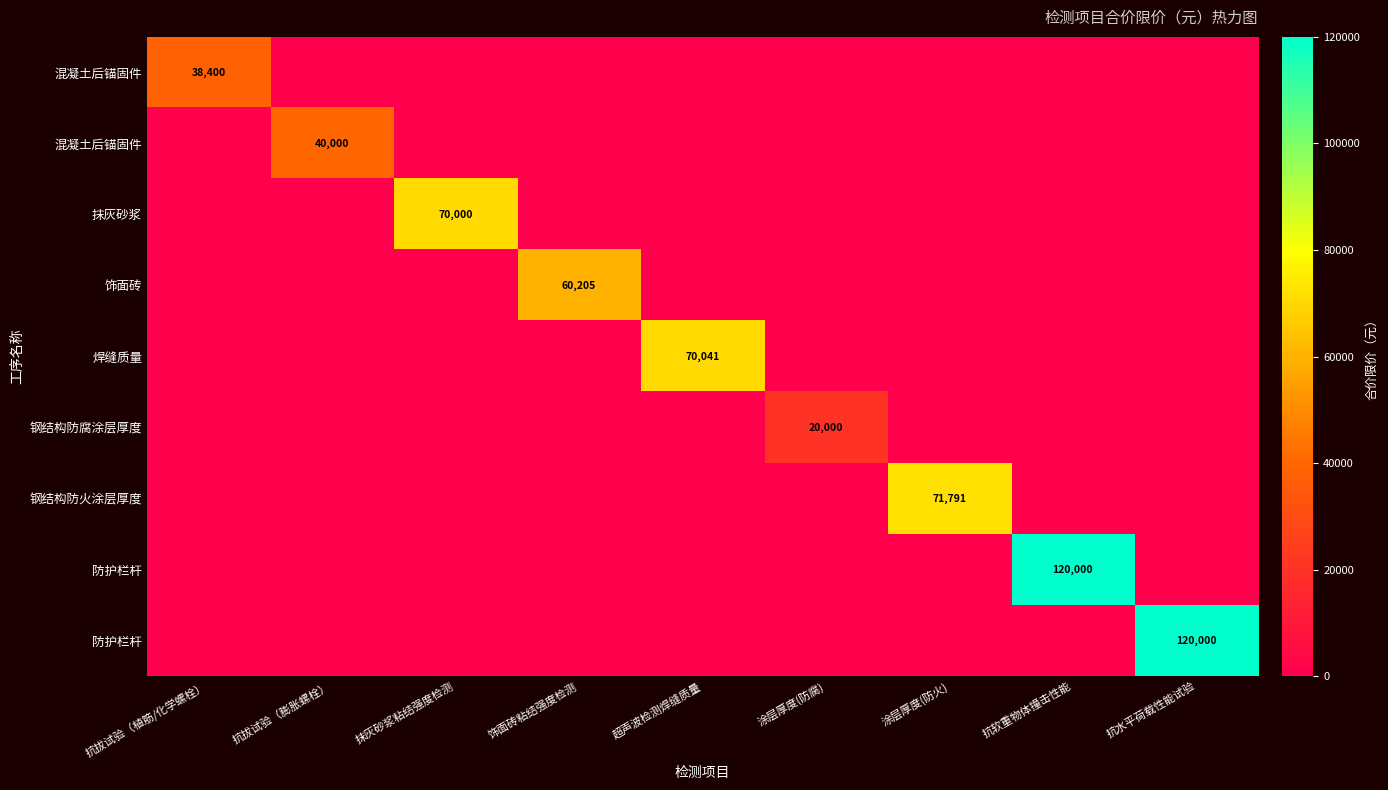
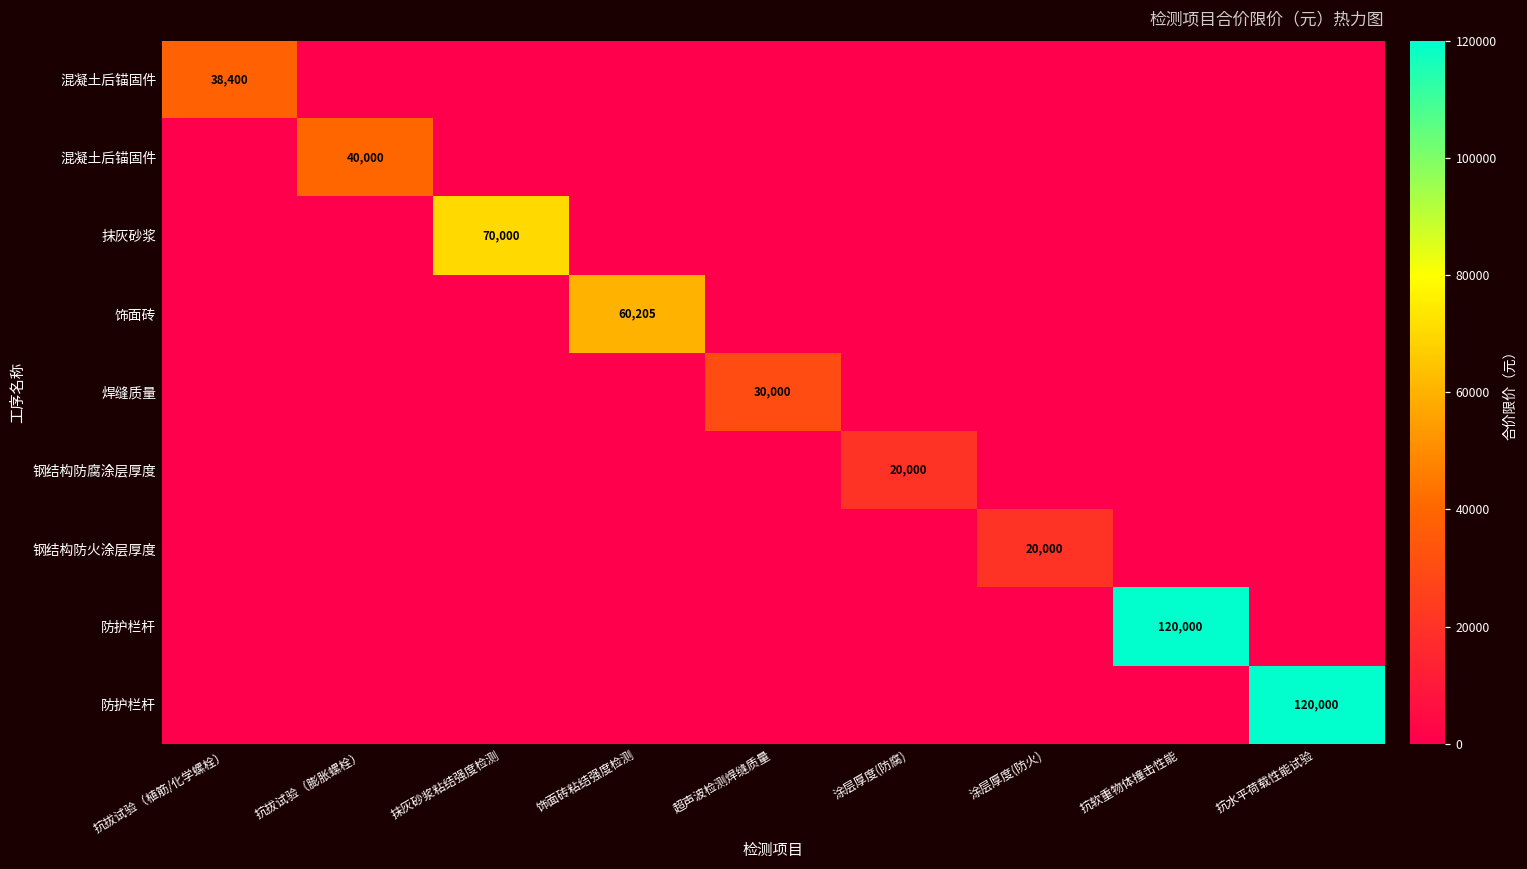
  {
    "抹灰砂浆": {
      "抹灰砂浆粘结强度检测": "70,000"
    },
    "饰面砖": {
      "饰面砖粘结强度检测": "60,205"
    },
    "焊缝质量": {
-     "超声波检测焊缝质量": "70,041"
+     "超声波检测焊缝质量": "30,000"
    },
    "钢结构防腐涂层厚度": {
      "涂层厚度(防腐)": "20,000"
    },
    "钢结构防火涂层厚度": {
-     "涂层厚度(防火)": "71,791"
+     "涂层厚度(防火)": "20,000"
    }
  }
